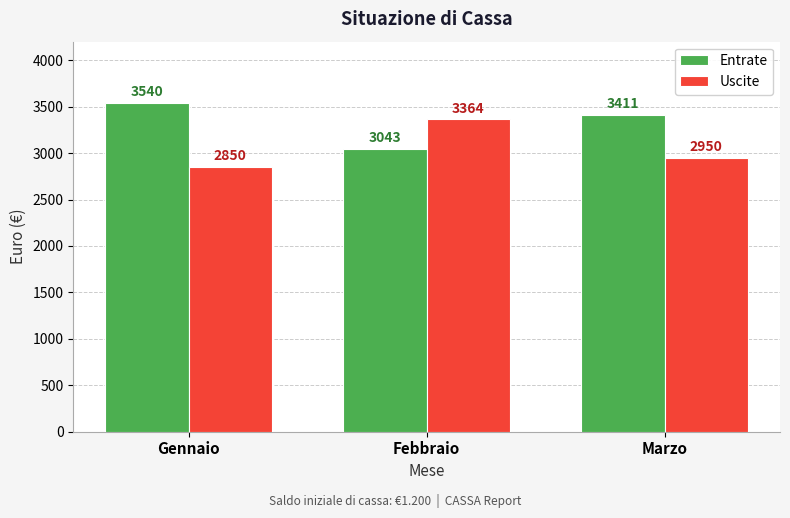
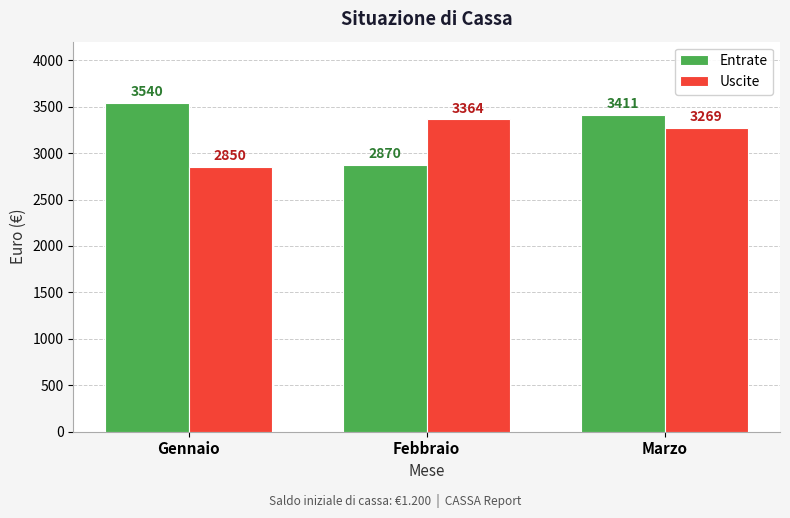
  {
    "Entrate": {
      "Gennaio": 3540,
-     "Febbraio": 3043,
+     "Febbraio": 2870,
      "Marzo": 3411
    },
    "Uscite": {
      "Gennaio": 2850,
      "Febbraio": 3364,
-     "Marzo": 2950
+     "Marzo": 3269
    }
  }
